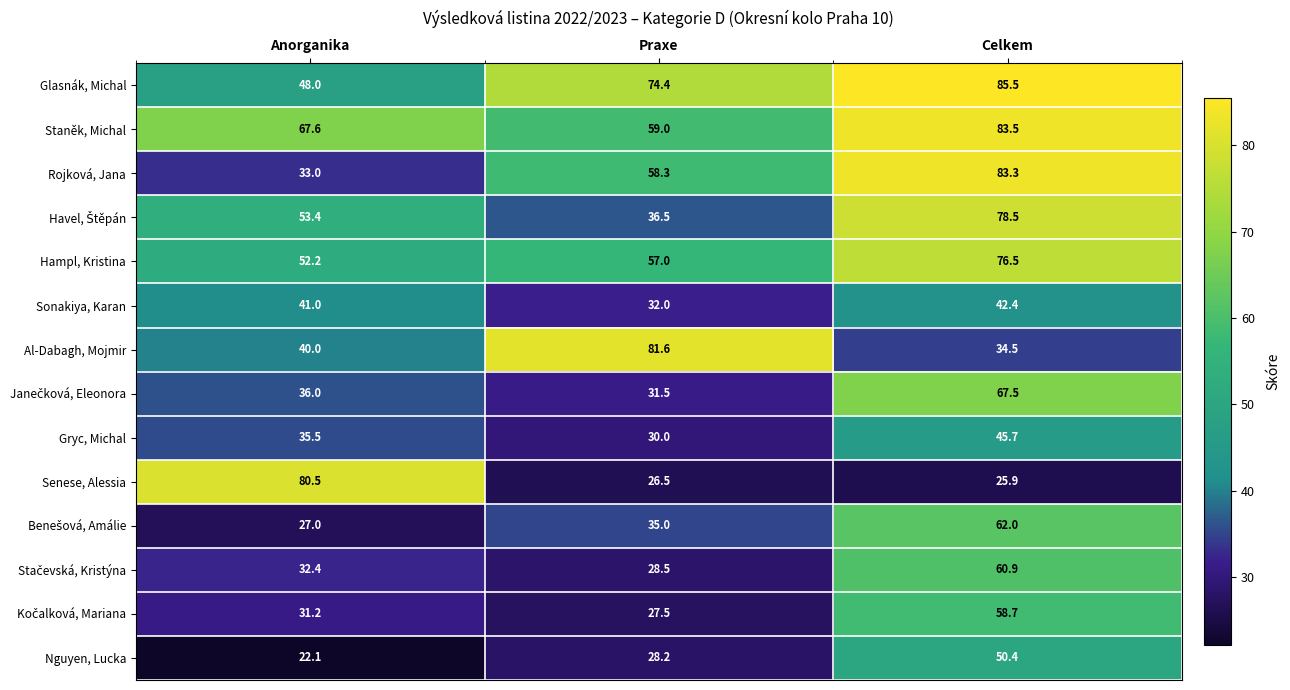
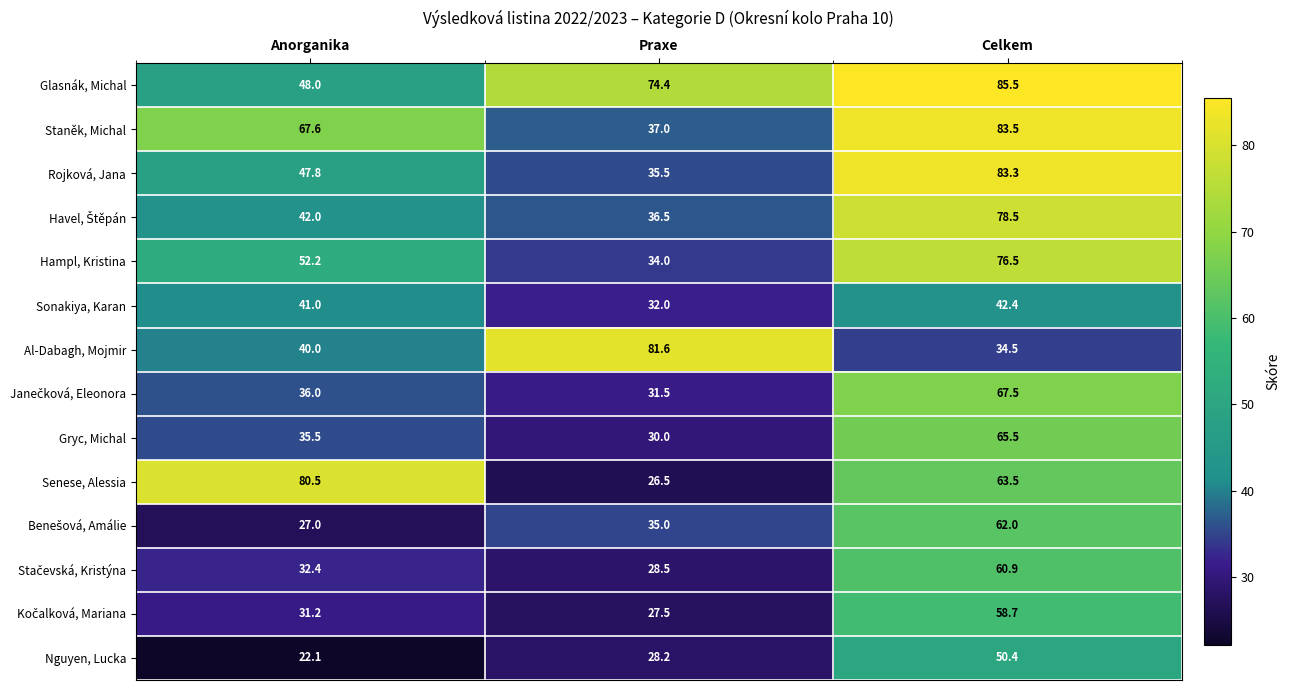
  {
    "Glasnák, Michal": {
      "Anorganika": 48.0,
      "Praxe": 74.4,
      "Celkem": 85.5
    },
    "Staněk, Michal": {
      "Anorganika": 67.6,
-     "Praxe": 59.0,
+     "Praxe": 37.0,
      "Celkem": 83.5
    },
    "Rojková, Jana": {
-     "Anorganika": 33.0,
-     "Praxe": 58.3,
+     "Anorganika": 47.8,
+     "Praxe": 35.5,
      "Celkem": 83.3
    },
    "Havel, Štěpán": {
-     "Anorganika": 53.4,
+     "Anorganika": 42.0,
      "Praxe": 36.5,
      "Celkem": 78.5
    },
    "Hampl, Kristina": {
      "Anorganika": 52.2,
-     "Praxe": 57.0,
+     "Praxe": 34.0,
      "Celkem": 76.5
    },
    "Sonakiya, Karan": {
      "Anorganika": 41.0,
      "Praxe": 32.0,
      "Celkem": 42.4
    },
    "Al-Dabagh, Mojmir": {
      "Anorganika": 40.0,
      "Praxe": 81.6,
      "Celkem": 34.5
    },
    "Janečková, Eleonora": {
      "Anorganika": 36.0,
      "Praxe": 31.5,
      "Celkem": 67.5
    },
    "Gryc, Michal": {
      "Anorganika": 35.5,
      "Praxe": 30.0,
-     "Celkem": 45.7
+     "Celkem": 65.5
    },
    "Senese, Alessia": {
      "Anorganika": 80.5,
      "Praxe": 26.5,
-     "Celkem": 25.9
+     "Celkem": 63.5
    },
    "Benešová, Amálie": {
      "Anorganika": 27.0,
      "Praxe": 35.0,
      "Celkem": 62.0
    },
    "Stačevská, Kristýna": {
      "Anorganika": 32.4,
      "Praxe": 28.5,
      "Celkem": 60.9
    },
    "Kočalková, Mariana": {
      "Anorganika": 31.2,
      "Praxe": 27.5,
      "Celkem": 58.7
    },
    "Nguyen, Lucka": {
      "Anorganika": 22.1,
      "Praxe": 28.2,
      "Celkem": 50.4
    }
  }
